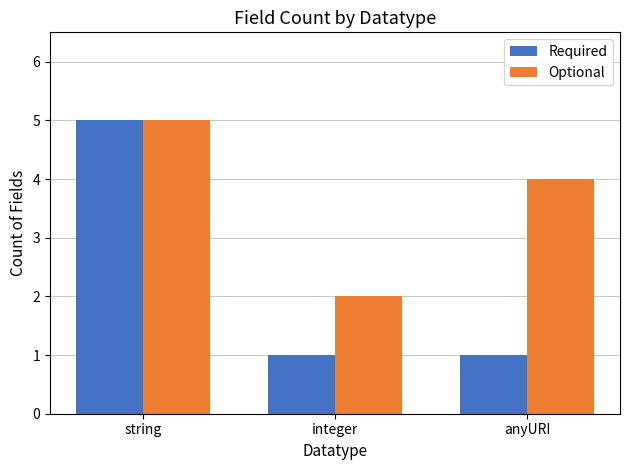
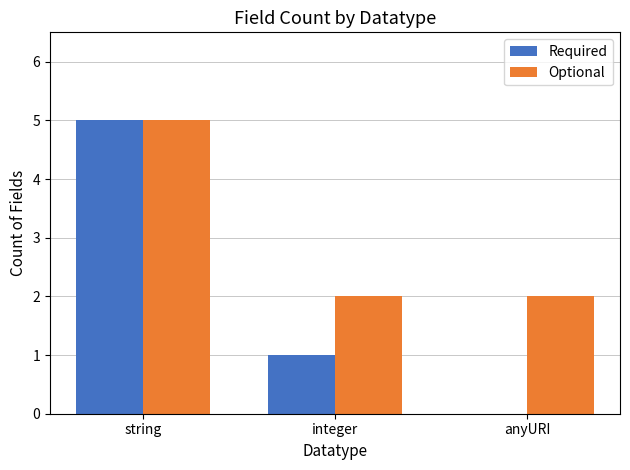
  {
    "Required": {
      "string": 5,
      "integer": 1,
-     "anyURI": 1
+     "anyURI": 0
    },
    "Optional": {
      "string": 5,
      "integer": 2,
-     "anyURI": 4
+     "anyURI": 2
    }
  }
